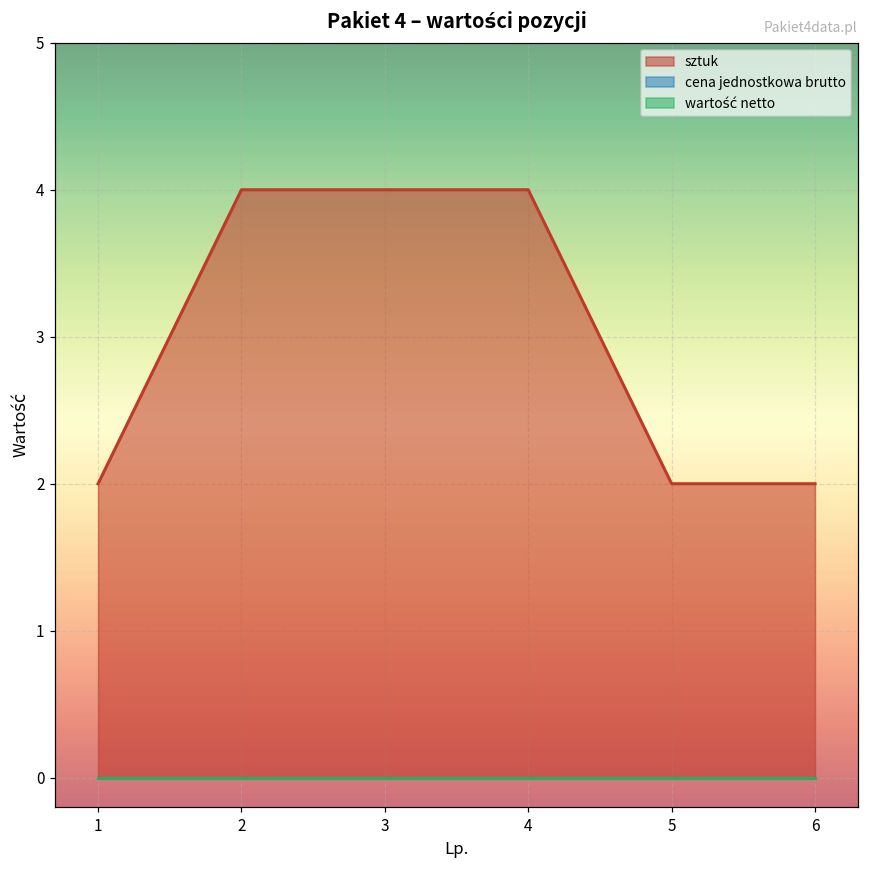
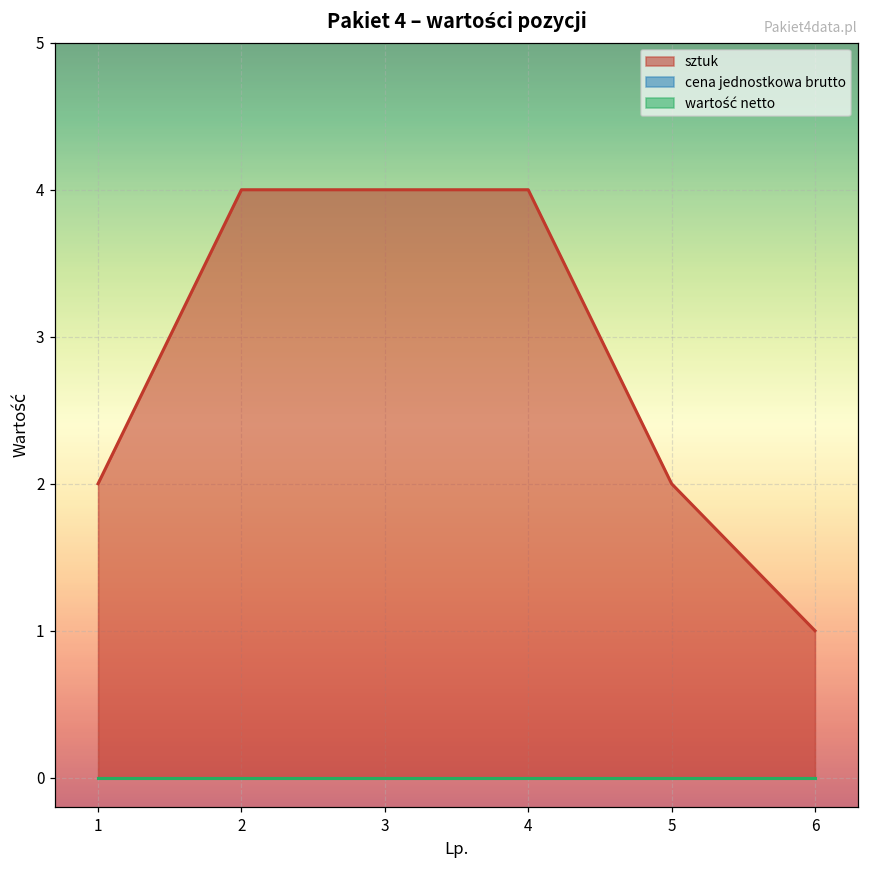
  {
    "sztuk": {
      "1": 2,
      "2": 4,
      "3": 4,
      "4": 4,
      "5": 2,
-     "6": 2
+     "6": 1
    },
    "wartość netto": {
      "1": 0,
      "2": 0,
      "3": 0,
      "4": 0,
      "5": 0,
      "6": 0
    }
  }
